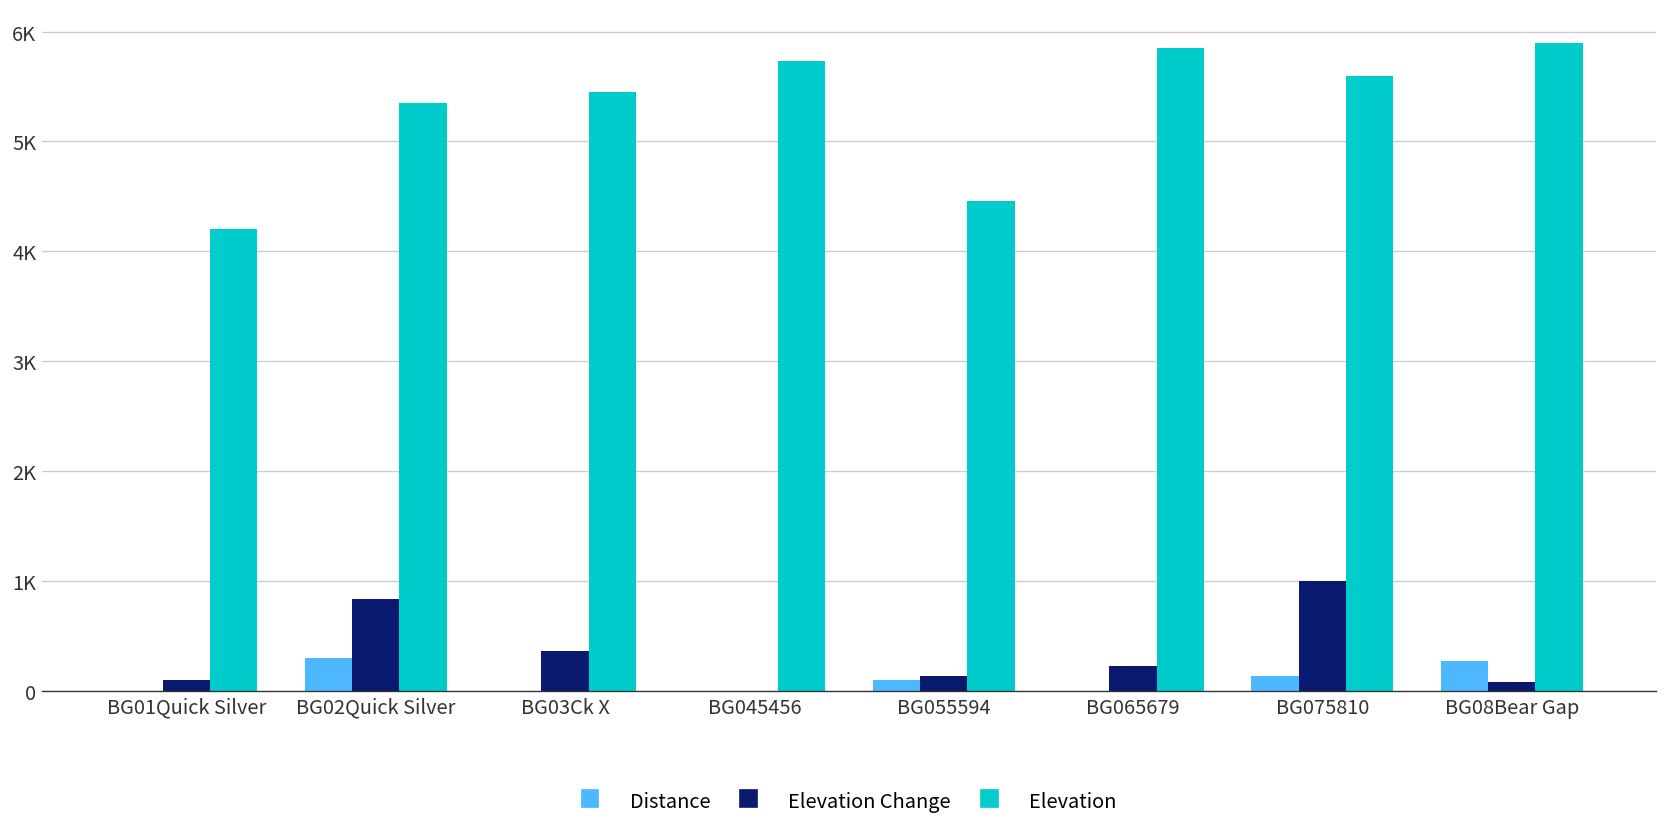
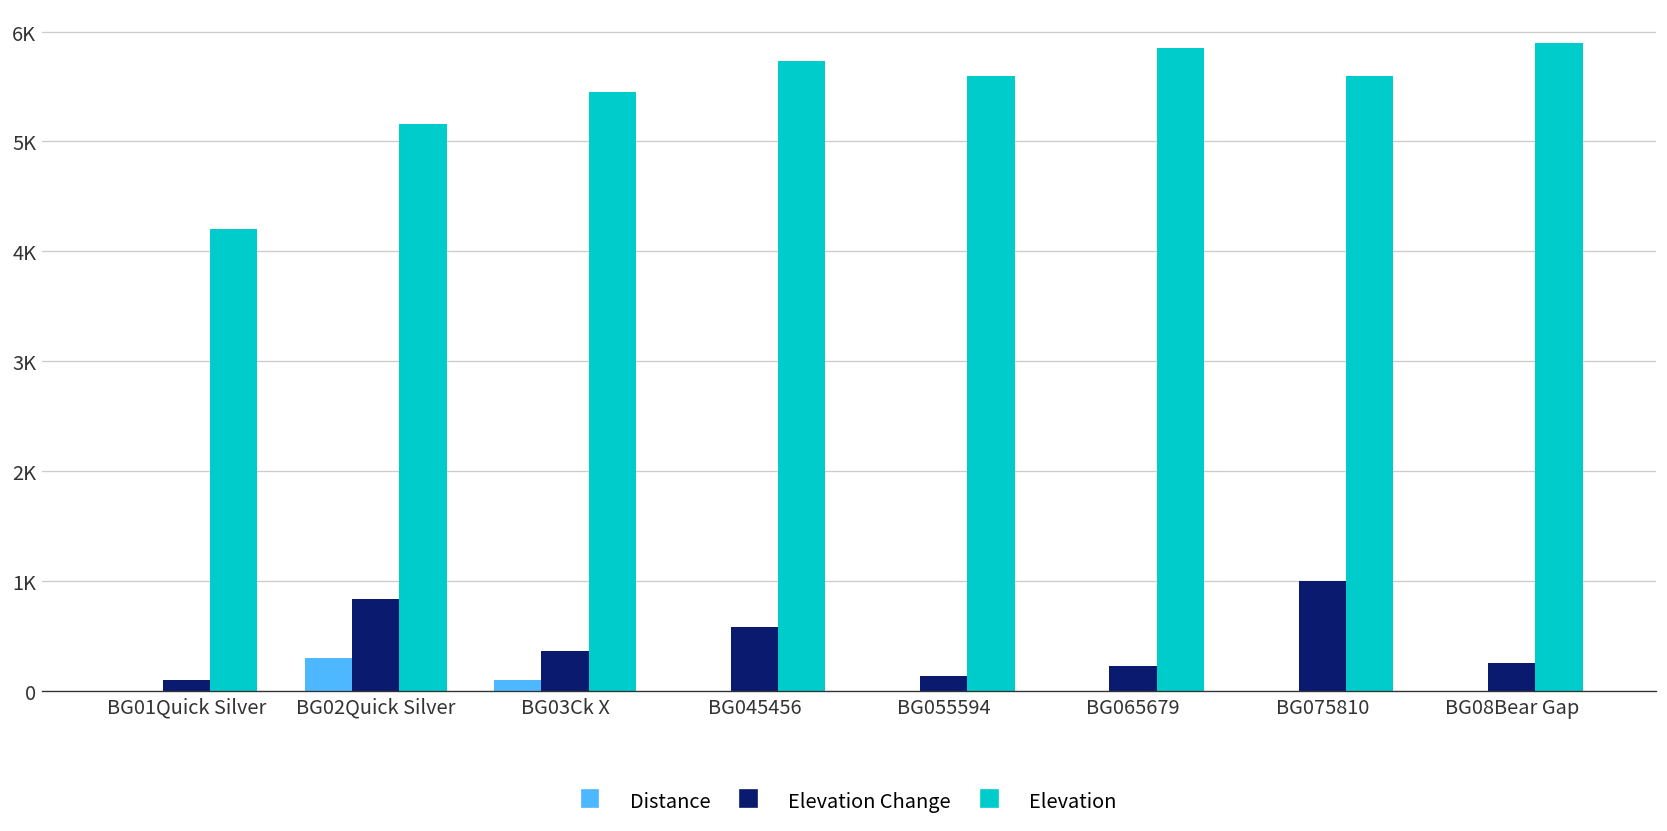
  {
    "Distance": {
      "BG02Quick Silver": 300,
-     "BG03Ck X": 0,
-     "BG055594": 100,
-     "BG075810": 100,
-     "BG08Bear Gap": 300
+     "BG03Ck X": 100,
+     "BG055594": 0,
+     "BG075810": 0,
+     "BG08Bear Gap": 0
    },
    "Elevation Change": {
      "BG01Quick Silver": 100,
      "BG02Quick Silver": 800,
      "BG03Ck X": 400,
-     "BG045456": 0,
+     "BG045456": 600,
      "BG055594": 100,
      "BG065679": 200,
      "BG075810": 1000,
-     "BG08Bear Gap": 100
+     "BG08Bear Gap": 300
    },
    "Elevation": {
      "BG01Quick Silver": 4200,
-     "BG02Quick Silver": 5300,
+     "BG02Quick Silver": 5200,
      "BG03Ck X": 5500,
      "BG045456": 5700,
-     "BG055594": 4500,
+     "BG055594": 5600,
      "BG065679": 5800,
      "BG075810": 5600,
      "BG08Bear Gap": 5900
    }
  }
